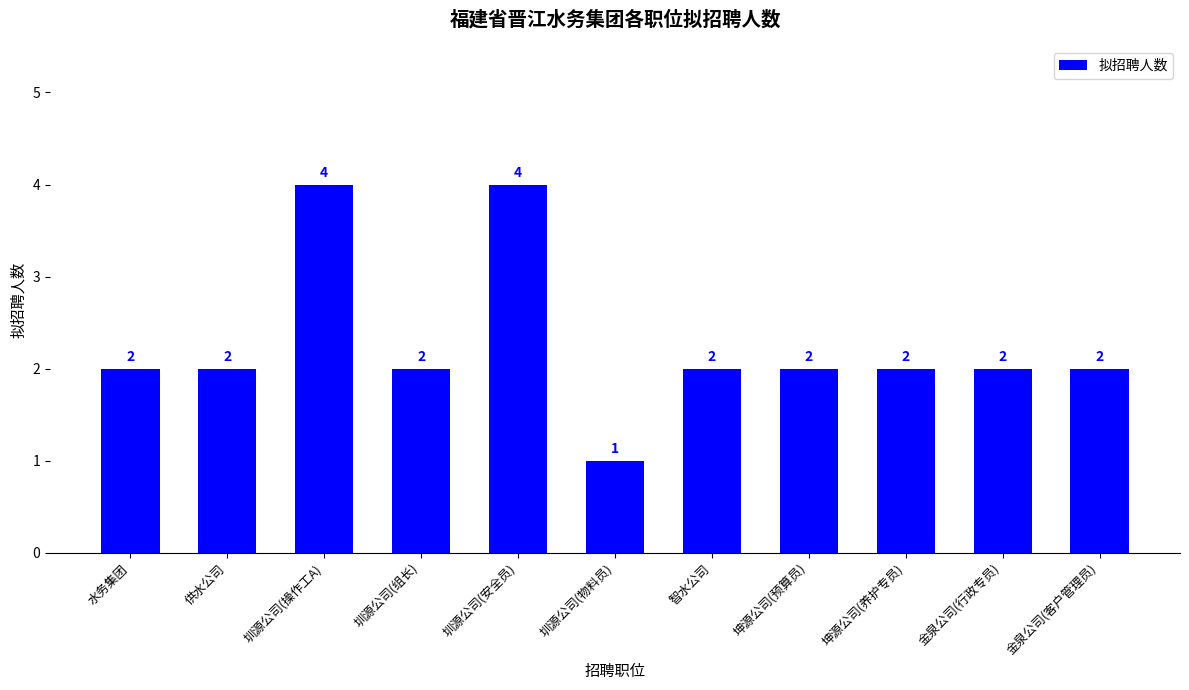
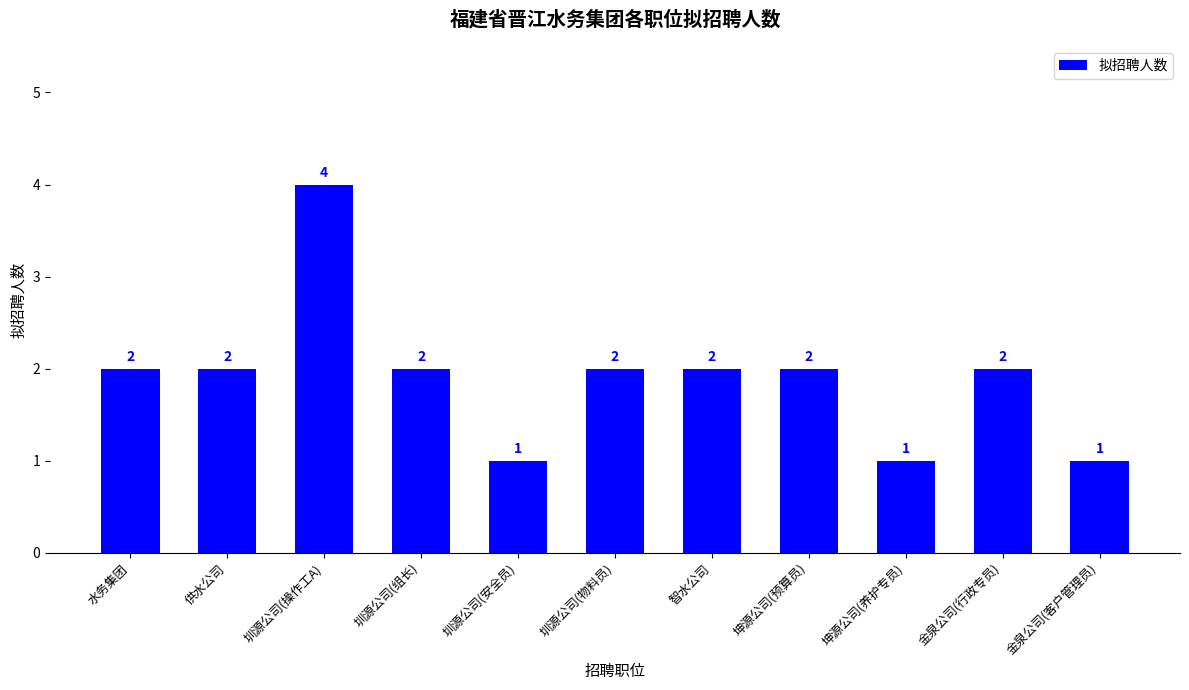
  {
    "水务集团": 2,
    "供水公司": 2,
    "圳源公司(操作工A)": 4,
    "圳源公司(组长)": 2,
-   "圳源公司(安全员)": 4,
-   "圳源公司(物料员)": 1,
+   "圳源公司(安全员)": 1,
+   "圳源公司(物料员)": 2,
    "智水公司": 2,
    "坤源公司(预算员)": 2,
-   "坤源公司(养护专员)": 2,
+   "坤源公司(养护专员)": 1,
    "金泉公司(行政专员)": 2,
-   "金泉公司(客户管理员)": 2
+   "金泉公司(客户管理员)": 1
  }
